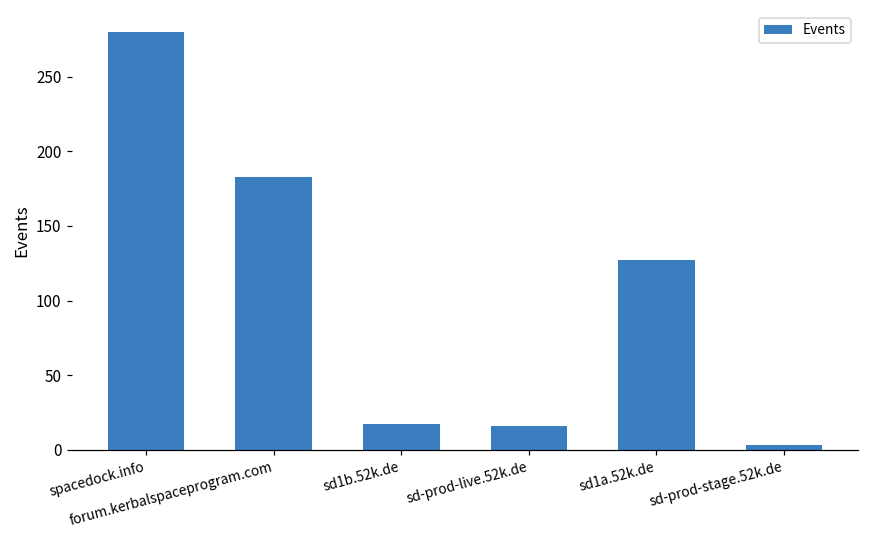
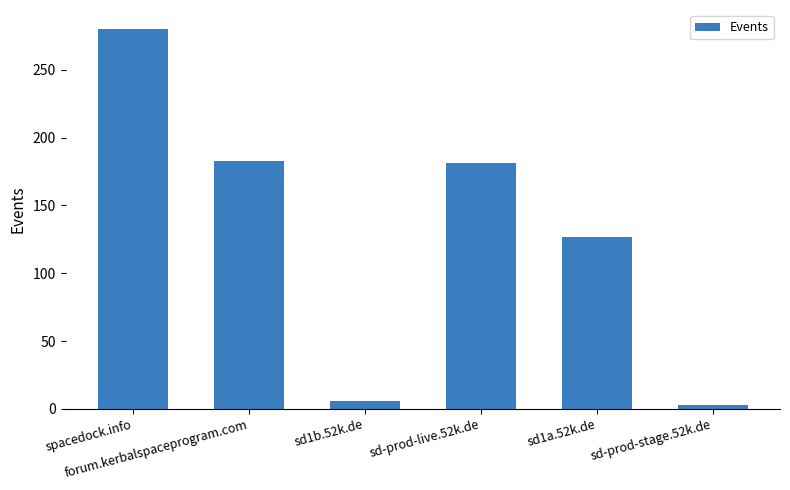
  {
    "spacedock.info": 280,
    "forum.kerbalspaceprogram.com": 183,
-   "sd1b.52k.de": 17,
-   "sd-prod-live.52k.de": 16,
+   "sd1b.52k.de": 6,
+   "sd-prod-live.52k.de": 181,
    "sd1a.52k.de": 127,
    "sd-prod-stage.52k.de": 3
  }
